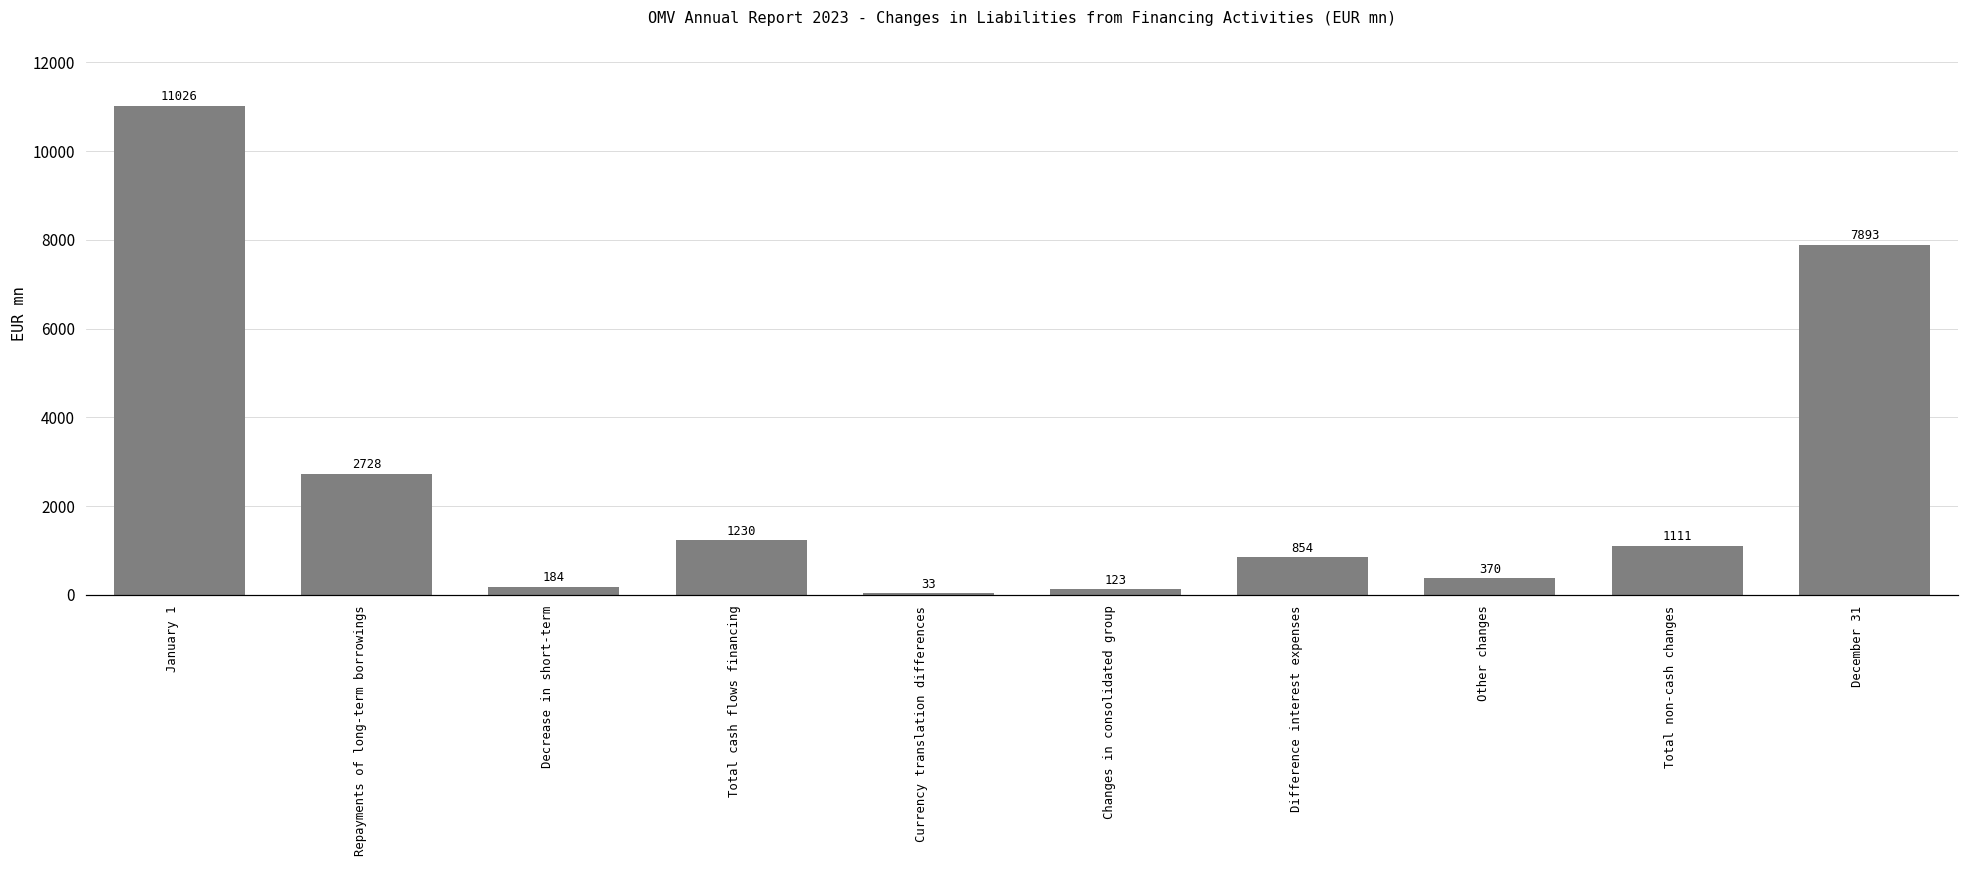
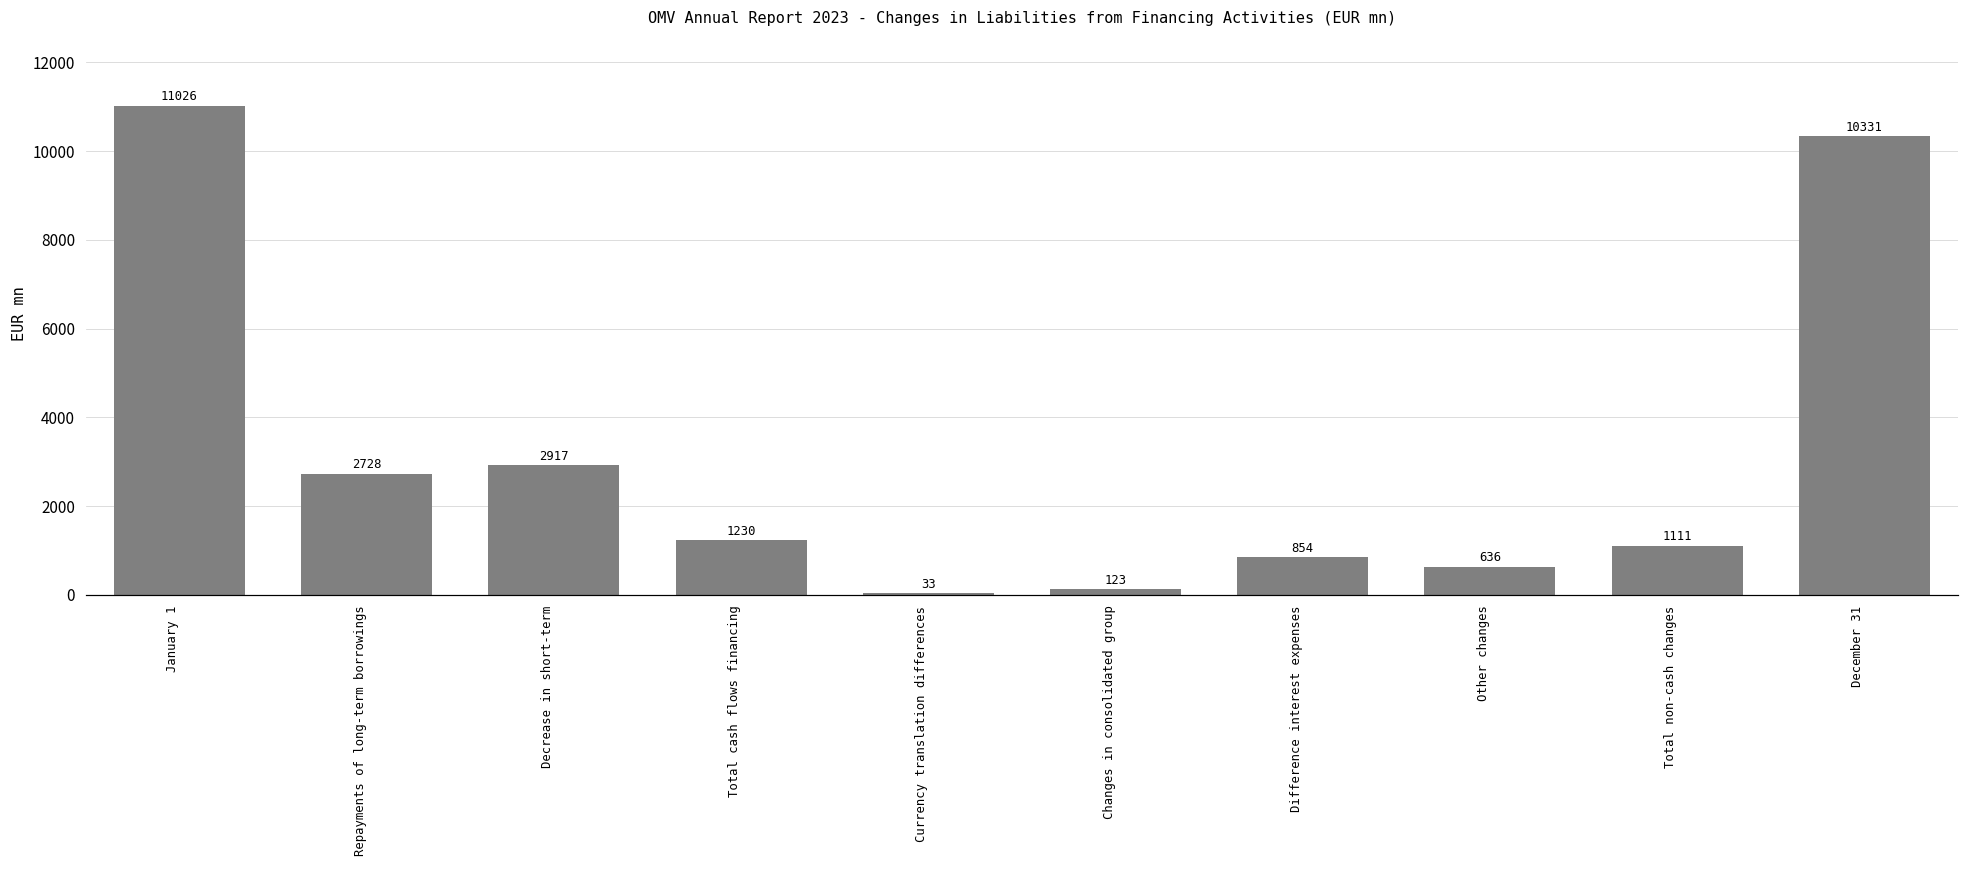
  {
    "January 1": 11026,
    "Repayments of long-term borrowings": 2728,
-   "Decrease in short-term": 184,
+   "Decrease in short-term": 2917,
    "Total cash flows financing": 1230,
    "Currency translation differences": 33,
    "Changes in consolidated group": 123,
    "Difference interest expenses": 854,
-   "Other changes": 370,
+   "Other changes": 636,
    "Total non-cash changes": 1111,
-   "December 31": 7893
+   "December 31": 10331
  }
